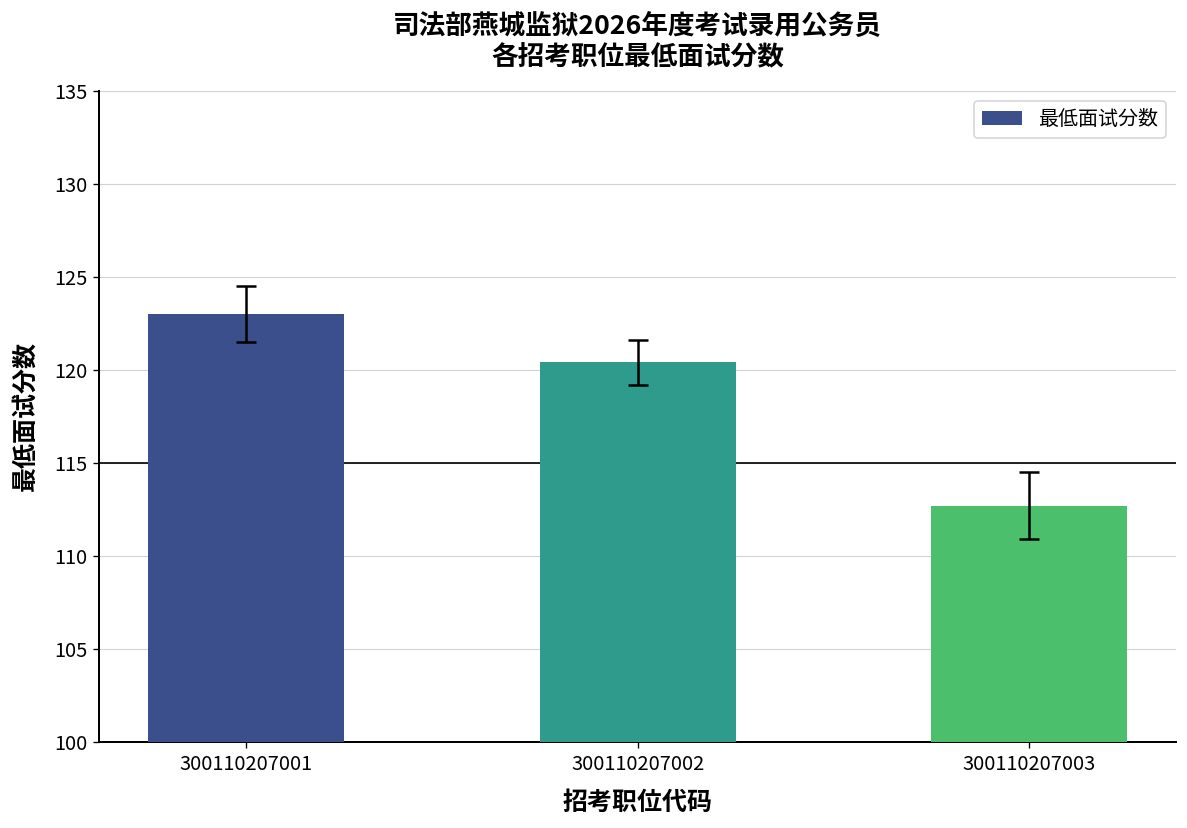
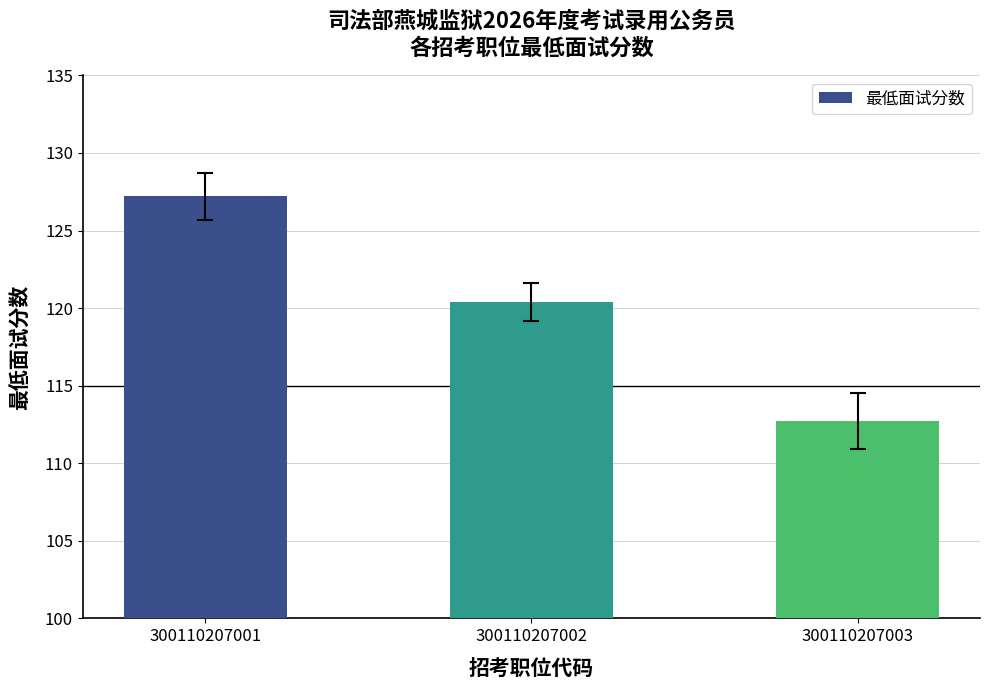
  {
    "最低面试分数": {
-     "300110207001": 123.0,
+     "300110207001": 127.2,
      "300110207002": 120.4,
      "300110207003": 112.7
    }
  }
